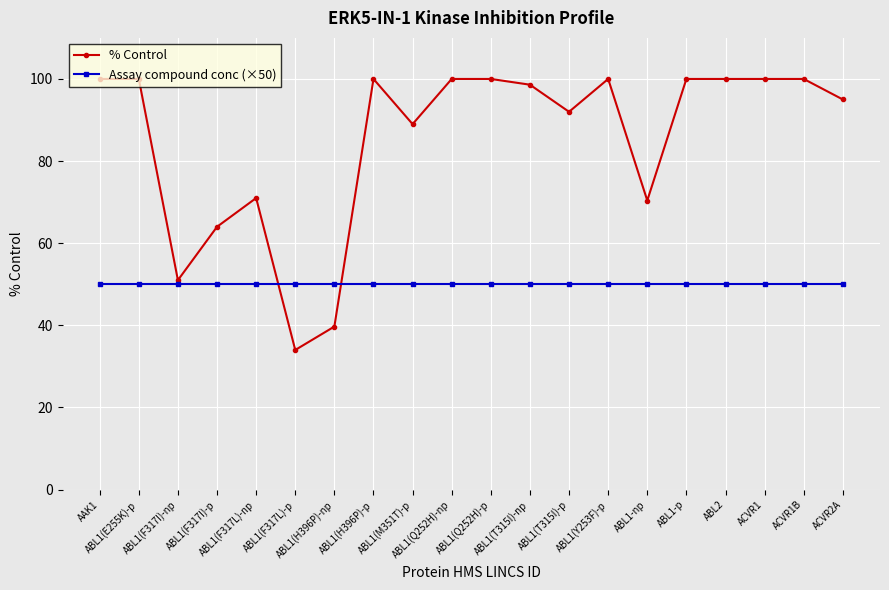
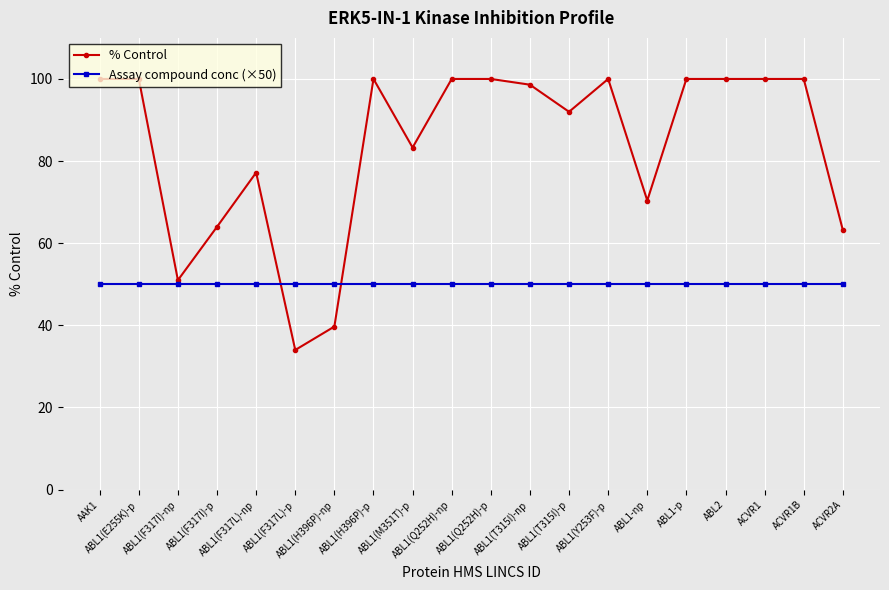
  {
    "% Control": {
      "ABL1(F317I)-np": 51,
      "ABL1(F317I)-p": 64,
-     "ABL1(F317L)-np": 71,
+     "ABL1(F317L)-np": 77,
      "ABL1(F317L)-p": 34,
      "ABL1(H396P)-np": 40,
      "ABL1(H396P)-p": 100,
-     "ABL1(M351T)-p": 89,
+     "ABL1(M351T)-p": 83,
      "ABL1(Q252H)-np": 100,
      "ABL1(Q252H)-p": 100,
      "ABL1(T315I)-np": 99,
      "ABL1(T315I)-p": 92,
      "ABL1(Y253F)-p": 100,
      "ABL1-np": 70,
      "ABL1-p": 100,
      "ABL2": 100,
      "ACVR1": 100,
      "ACVR1B": 100,
-     "ACVR2A": 95
+     "ACVR2A": 63
    },
    "Assay compound conc (×50)": {
      "AAK1": 50,
      "ABL1(E255K)-p": 50,
      "ABL1(F317I)-np": 50,
      "ABL1(F317I)-p": 50,
      "ABL1(F317L)-np": 50,
      "ABL1(F317L)-p": 50,
      "ABL1(H396P)-np": 50,
      "ABL1(H396P)-p": 50,
      "ABL1(M351T)-p": 50,
      "ABL1(Q252H)-np": 50,
      "ABL1(Q252H)-p": 50,
      "ABL1(T315I)-np": 50,
      "ABL1(T315I)-p": 50,
      "ABL1(Y253F)-p": 50,
      "ABL1-np": 50,
      "ABL1-p": 50,
      "ABL2": 50,
      "ACVR1": 50,
      "ACVR1B": 50,
      "ACVR2A": 50
    }
  }
